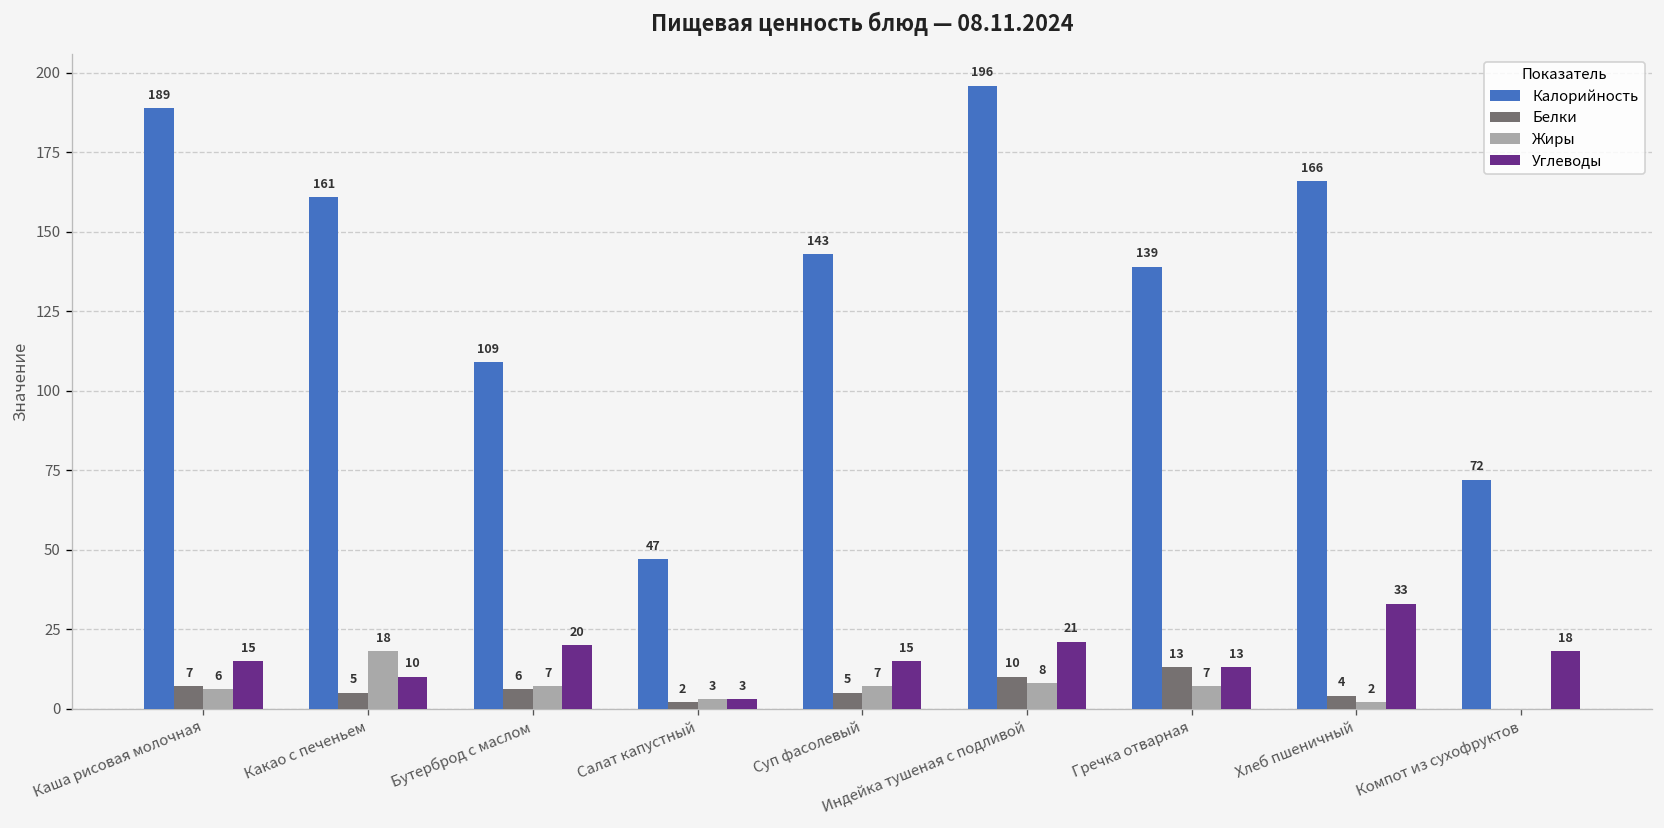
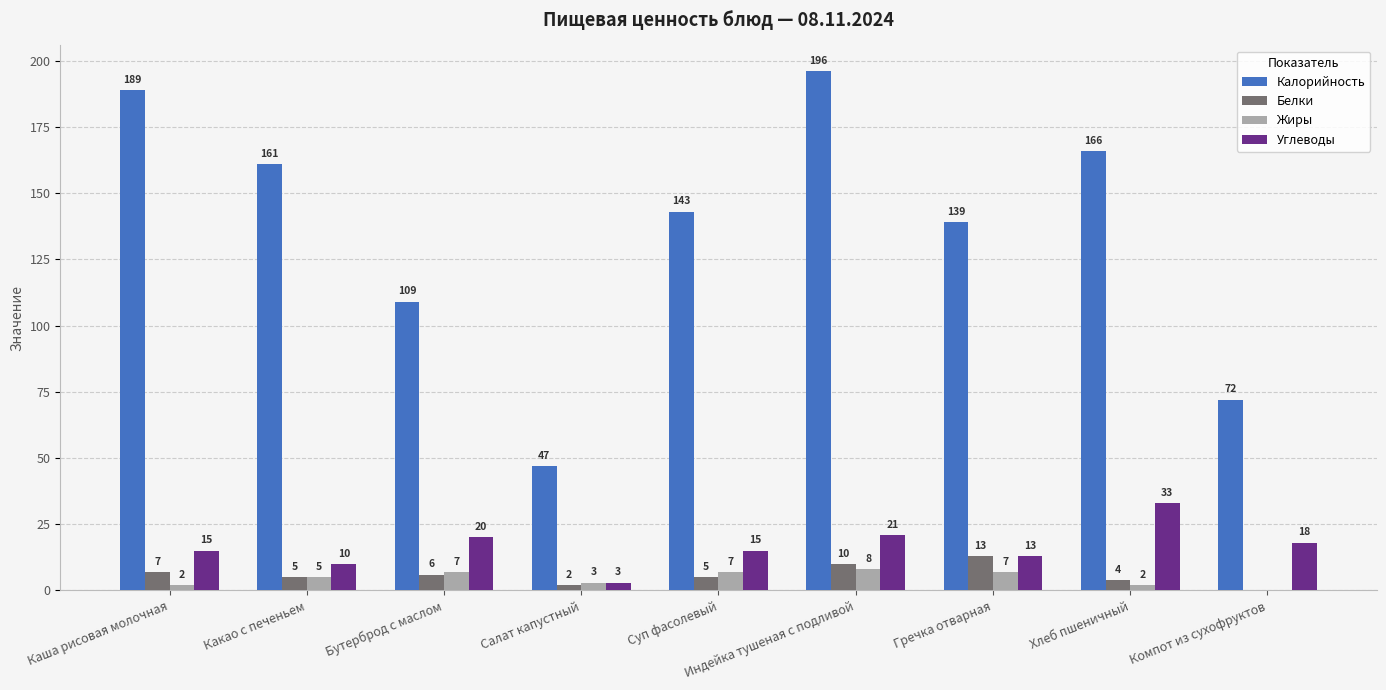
  {
    "Калорийность": {
      "Каша рисовая молочная": 189,
      "Какао с печеньем": 161,
      "Бутерброд с маслом": 109,
      "Салат капустный": 47,
      "Суп фасолевый": 143,
      "Индейка тушеная с подливой": 196,
      "Гречка отварная": 139,
      "Хлеб пшеничный": 166,
      "Компот из сухофруктов": 72
    },
    "Белки": {
      "Каша рисовая молочная": 7,
      "Какао с печеньем": 5,
      "Бутерброд с маслом": 6,
      "Салат капустный": 2,
      "Суп фасолевый": 5,
      "Индейка тушеная с подливой": 10,
      "Гречка отварная": 13,
      "Хлеб пшеничный": 4
    },
    "Жиры": {
-     "Каша рисовая молочная": 6,
-     "Какао с печеньем": 18,
+     "Каша рисовая молочная": 2,
+     "Какао с печеньем": 5,
      "Бутерброд с маслом": 7,
      "Салат капустный": 3,
      "Суп фасолевый": 7,
      "Индейка тушеная с подливой": 8,
      "Гречка отварная": 7,
      "Хлеб пшеничный": 2
    },
    "Углеводы": {
      "Каша рисовая молочная": 15,
      "Какао с печеньем": 10,
      "Бутерброд с маслом": 20,
      "Салат капустный": 3,
      "Суп фасолевый": 15,
      "Индейка тушеная с подливой": 21,
      "Гречка отварная": 13,
      "Хлеб пшеничный": 33,
      "Компот из сухофруктов": 18
    }
  }
